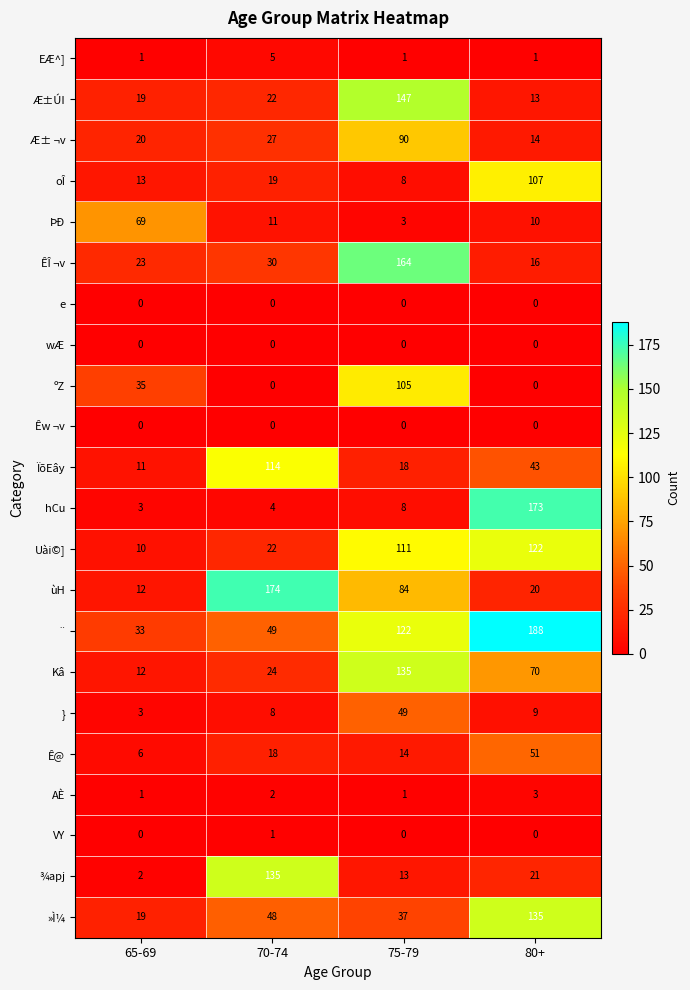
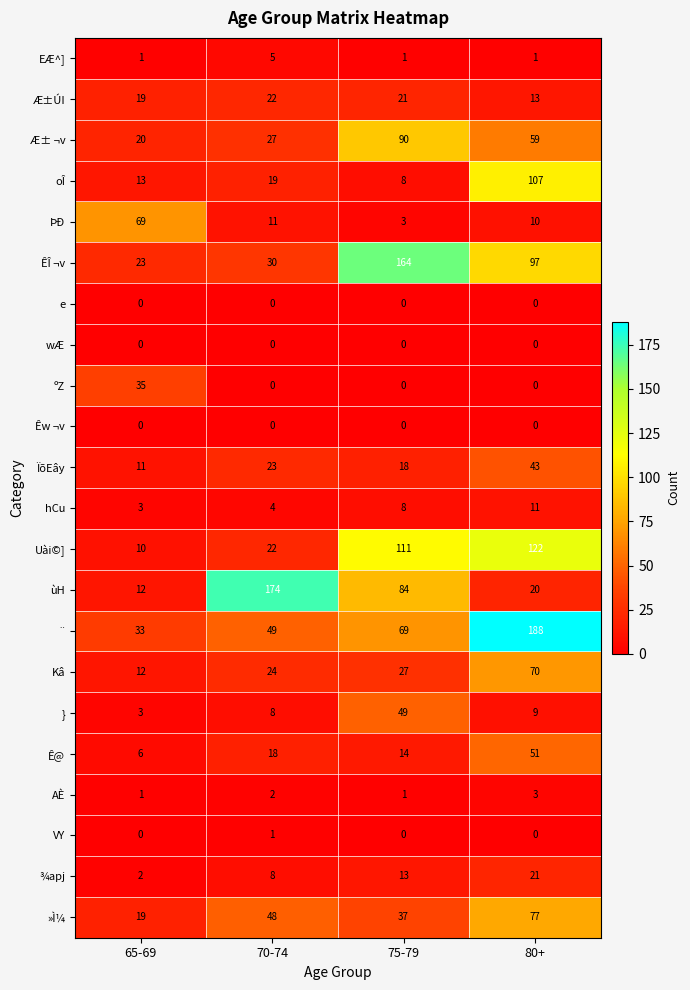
  {
    "EÆ^]": {
      "65-69": 1,
      "70-74": 5,
      "75-79": 1,
      "80+": 1
    },
    "Æ±ÚI": {
      "65-69": 19,
      "70-74": 22,
-     "75-79": 147,
+     "75-79": 21,
      "80+": 13
    },
    "Æ± ¬v": {
      "65-69": 20,
      "70-74": 27,
      "75-79": 90,
-     "80+": 14
+     "80+": 59
    },
    "oÎ": {
      "65-69": 13,
      "70-74": 19,
      "75-79": 8,
      "80+": 107
    },
    "ÞÐ": {
      "65-69": 69,
      "70-74": 11,
      "75-79": 3,
      "80+": 10
    },
    "ÊÎ ¬v": {
      "65-69": 23,
      "70-74": 30,
      "75-79": 164,
-     "80+": 16
+     "80+": 97
    },
    "e": {
      "65-69": 0,
      "70-74": 0,
      "75-79": 0,
      "80+": 0
    },
    "wÆ": {
      "65-69": 0,
      "70-74": 0,
      "75-79": 0,
      "80+": 0
    },
    "ºZ": {
      "65-69": 35,
      "70-74": 0,
-     "75-79": 105,
+     "75-79": 0,
      "80+": 0
    },
    "Êw ¬v": {
      "65-69": 0,
      "70-74": 0,
      "75-79": 0,
      "80+": 0
    },
    "ÏõEây": {
      "65-69": 11,
-     "70-74": 114,
+     "70-74": 23,
      "75-79": 18,
      "80+": 43
    },
    "hCu": {
      "65-69": 3,
      "70-74": 4,
      "75-79": 8,
-     "80+": 173
+     "80+": 11
    },
    "Uài©]": {
      "65-69": 10,
      "70-74": 22,
      "75-79": 111,
      "80+": 122
    },
    "ùH": {
      "65-69": 12,
      "70-74": 174,
      "75-79": 84,
      "80+": 20
    },
    "¨": {
      "65-69": 33,
      "70-74": 49,
-     "75-79": 122,
+     "75-79": 69,
      "80+": 188
    },
    "Kâ": {
      "65-69": 12,
      "70-74": 24,
-     "75-79": 135,
+     "75-79": 27,
      "80+": 70
    },
    "}": {
      "65-69": 3,
      "70-74": 8,
      "75-79": 49,
      "80+": 9
    },
    "Ê@": {
      "65-69": 6,
      "70-74": 18,
      "75-79": 14,
      "80+": 51
    },
    "AÈ": {
      "65-69": 1,
      "70-74": 2,
      "75-79": 1,
      "80+": 3
    },
    "VY": {
      "65-69": 0,
      "70-74": 1,
      "75-79": 0,
      "80+": 0
    },
    "¾apj": {
      "65-69": 2,
-     "70-74": 135,
+     "70-74": 8,
      "75-79": 13,
      "80+": 21
    },
    "»Ì¼": {
      "65-69": 19,
      "70-74": 48,
      "75-79": 37,
-     "80+": 135
+     "80+": 77
    }
  }
